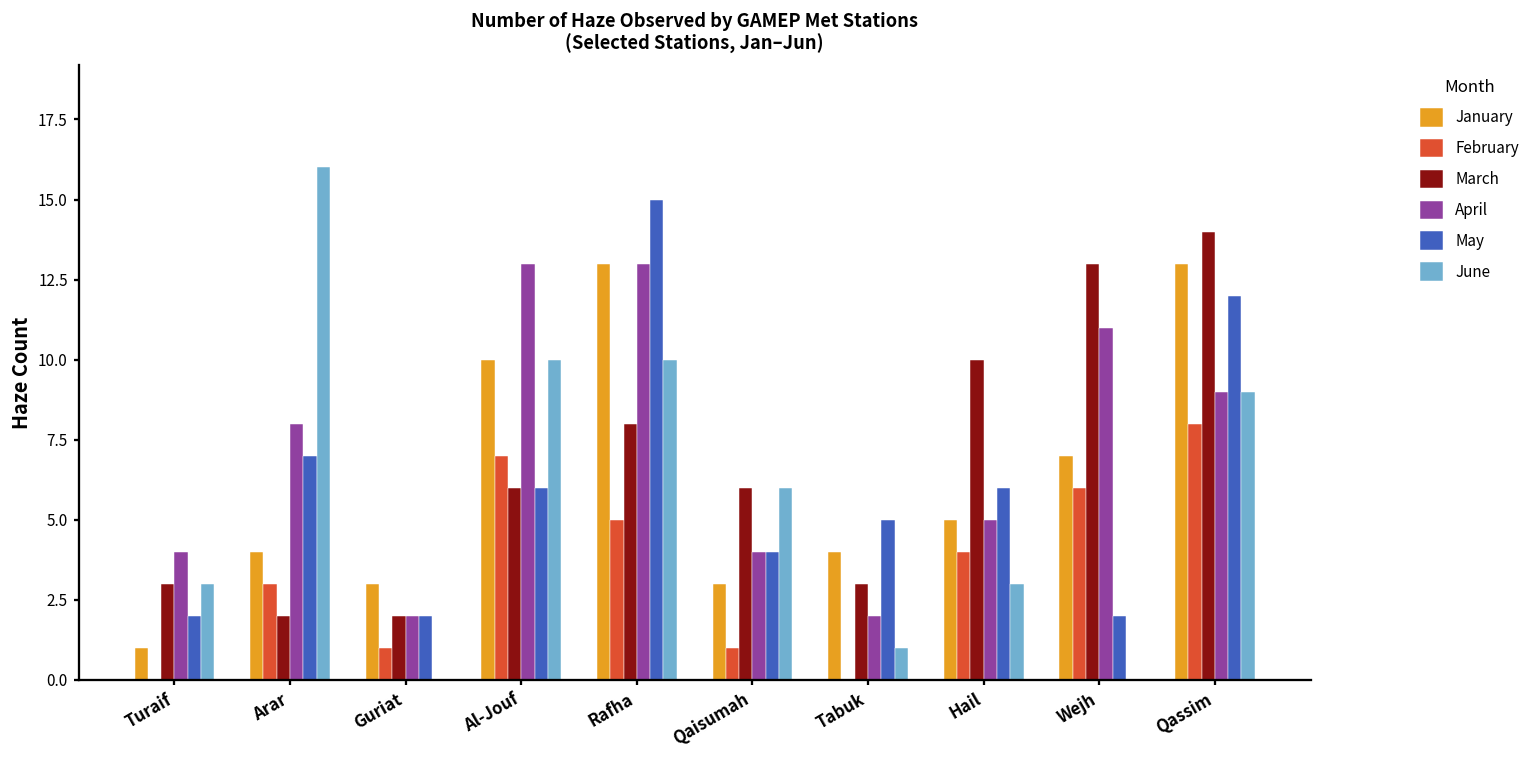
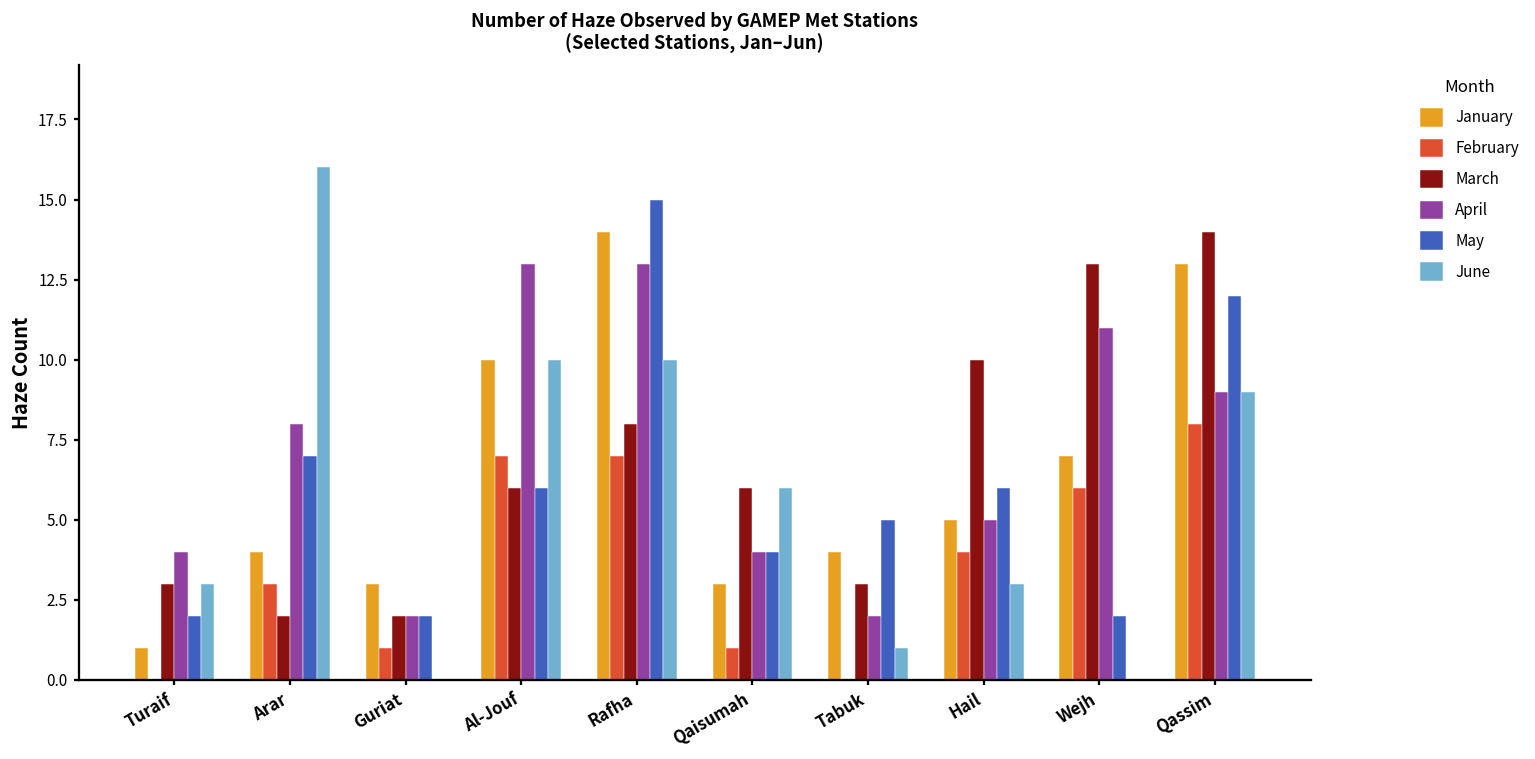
  {
    "January": {
      "Turaif": 1,
      "Arar": 4,
      "Guriat": 3,
      "Al-Jouf": 10,
-     "Rafha": 13,
+     "Rafha": 14,
      "Qaisumah": 3,
      "Tabuk": 4,
      "Hail": 5,
      "Wejh": 7,
      "Qassim": 13
    },
    "February": {
      "Turaif": 0,
      "Arar": 3,
      "Guriat": 1,
      "Al-Jouf": 7,
-     "Rafha": 5,
+     "Rafha": 7,
      "Qaisumah": 1,
      "Tabuk": 0,
      "Hail": 4,
      "Wejh": 6,
      "Qassim": 8
    },
    "March": {
      "Turaif": 3,
      "Arar": 2,
      "Guriat": 2,
      "Al-Jouf": 6,
      "Rafha": 8,
      "Qaisumah": 6,
      "Tabuk": 3,
      "Hail": 10,
      "Wejh": 13,
      "Qassim": 14
    },
    "April": {
      "Turaif": 4,
      "Arar": 8,
      "Guriat": 2,
      "Al-Jouf": 13,
      "Rafha": 13,
      "Qaisumah": 4,
      "Tabuk": 2,
      "Hail": 5,
      "Wejh": 11,
      "Qassim": 9
    },
    "May": {
      "Turaif": 2,
      "Arar": 7,
      "Guriat": 2,
      "Al-Jouf": 6,
      "Rafha": 15,
      "Qaisumah": 4,
      "Tabuk": 5,
      "Hail": 6,
      "Wejh": 2,
      "Qassim": 12
    },
    "June": {
      "Turaif": 3,
      "Arar": 16,
      "Guriat": 0,
      "Al-Jouf": 10,
      "Rafha": 10,
      "Qaisumah": 6,
      "Tabuk": 1,
      "Hail": 3,
      "Wejh": 0,
      "Qassim": 9
    }
  }
